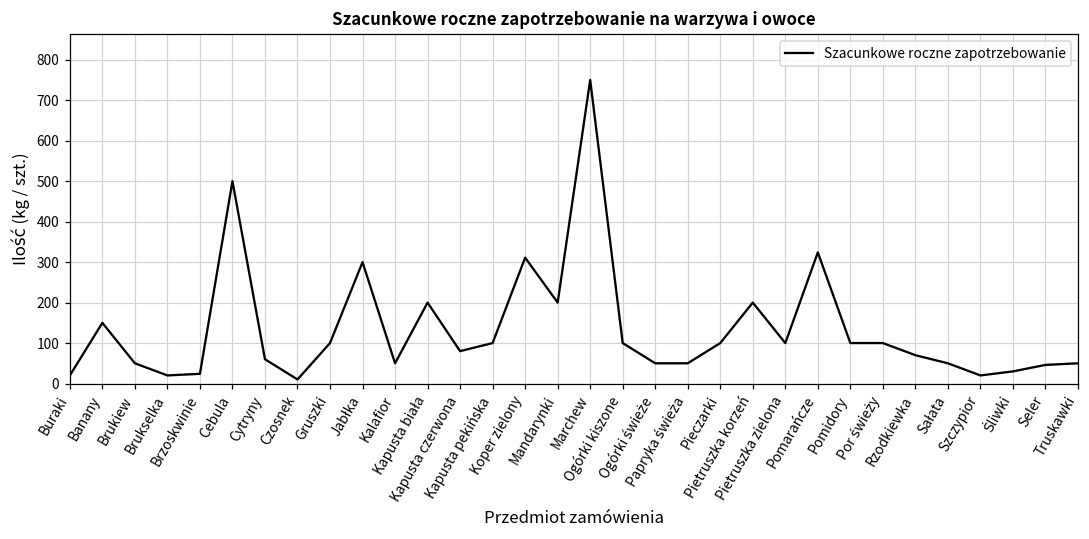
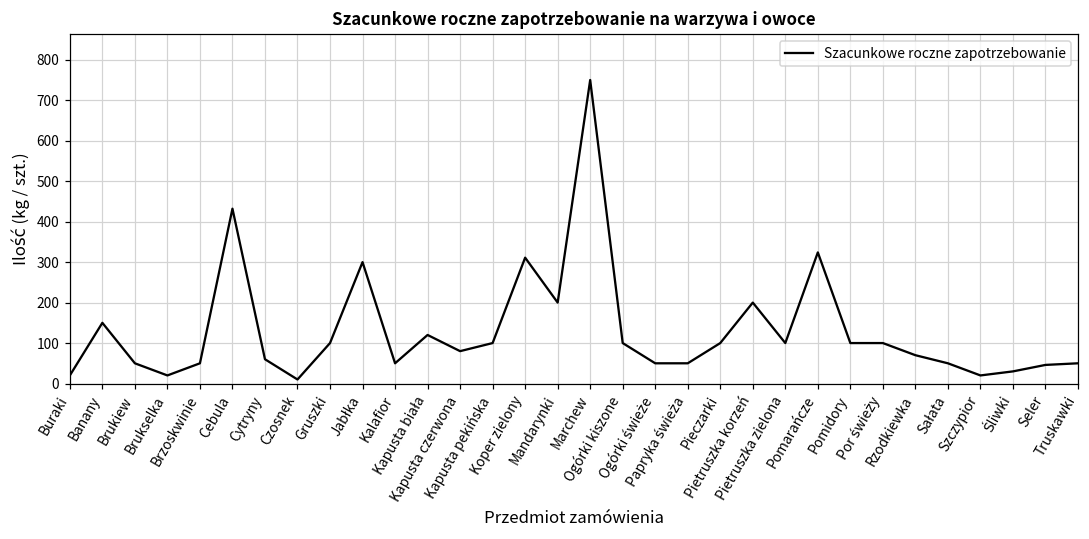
  {
    "Buraki": 20,
    "Banany": 150,
    "Brukiew": 50,
    "Brukselka": 20,
-   "Brzoskwinie": 20,
-   "Cebula": 500,
+   "Brzoskwinie": 50,
+   "Cebula": 430,
    "Cytryny": 60,
    "Czosnek": 10,
    "Gruszki": 100,
    "Jabłka": 300,
    "Kalafior": 50,
-   "Kapusta biała": 200,
+   "Kapusta biała": 120,
    "Kapusta czerwona": 80,
    "Kapusta pekińska": 100,
    "Koper zielony": 310,
    "Mandarynki": 200,
    "Marchew": 750,
    "Ogórki kiszone": 100,
    "Ogórki świeże": 50,
    "Papryka świeża": 50,
    "Pieczarki": 100,
    "Pietruszka korzeń": 200,
    "Pietruszka zielona": 100,
    "Pomarańcze": 320,
    "Pomidory": 100,
    "Por świeży": 100,
    "Rzodkiewka": 70,
    "Sałata": 50,
    "Szczypior": 20,
    "Śliwki": 30,
    "Seler": 50,
    "Truskawki": 50
  }
